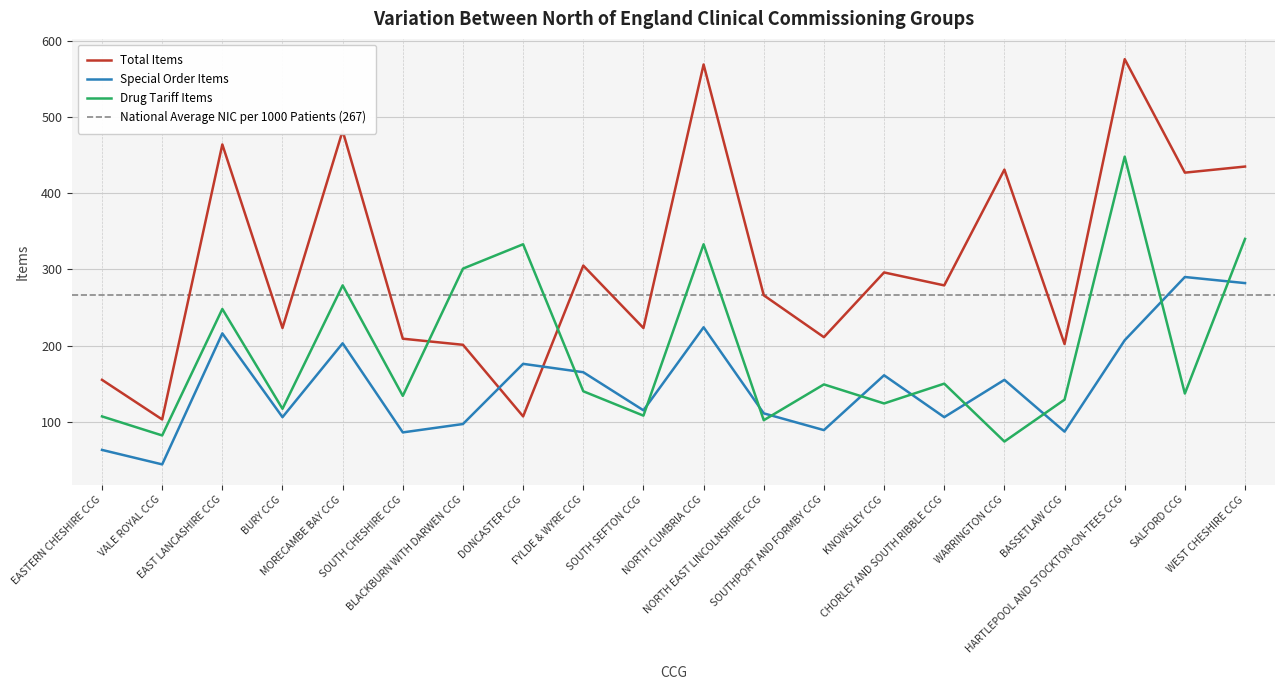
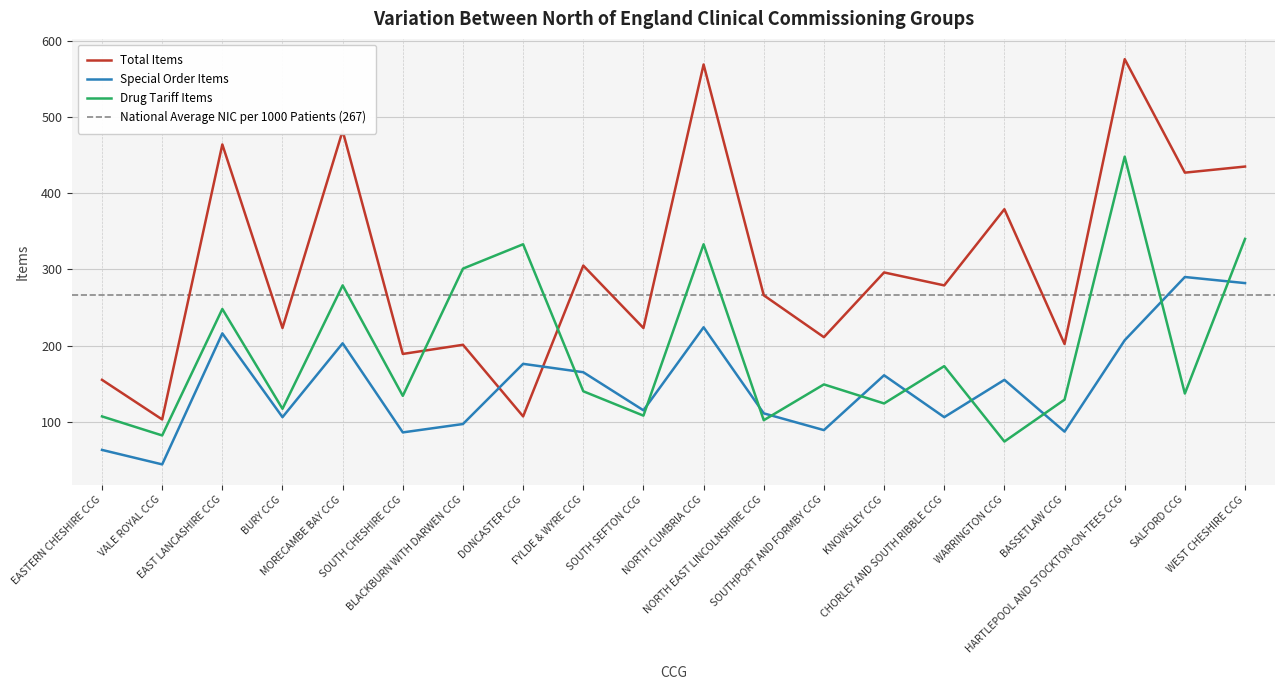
  {
    "Total Items": {
      "EASTERN CHESHIRE CCG": 160,
      "VALE ROYAL CCG": 100,
      "EAST LANCASHIRE CCG": 460,
      "BURY CCG": 220,
-     "SOUTH CHESHIRE CCG": 210,
+     "SOUTH CHESHIRE CCG": 190,
      "BLACKBURN WITH DARWEN CCG": 200,
      "DONCASTER CCG": 110,
      "FYLDE & WYRE CCG": 310,
      "SOUTH SEFTON CCG": 220,
      "NORTH CUMBRIA CCG": 570,
      "NORTH EAST LINCOLNSHIRE CCG": 270,
      "SOUTHPORT AND FORMBY CCG": 210,
      "KNOWSLEY CCG": 300,
      "CHORLEY AND SOUTH RIBBLE CCG": 280,
-     "WARRINGTON CCG": 430,
+     "WARRINGTON CCG": 380,
      "BASSETLAW CCG": 200,
      "HARTLEPOOL AND STOCKTON-ON-TEES CCG": 580,
      "SALFORD CCG": 430,
      "WEST CHESHIRE CCG": 440
    },
    "Special Order Items": {
      "EASTERN CHESHIRE CCG": 60,
      "VALE ROYAL CCG": 40,
      "EAST LANCASHIRE CCG": 220,
      "BURY CCG": 110,
      "MORECAMBE BAY CCG": 200,
      "SOUTH CHESHIRE CCG": 90,
      "BLACKBURN WITH DARWEN CCG": 100,
      "DONCASTER CCG": 180,
      "FYLDE & WYRE CCG": 170,
      "SOUTH SEFTON CCG": 120,
      "NORTH CUMBRIA CCG": 220,
      "NORTH EAST LINCOLNSHIRE CCG": 110,
      "SOUTHPORT AND FORMBY CCG": 90,
      "KNOWSLEY CCG": 160,
      "CHORLEY AND SOUTH RIBBLE CCG": 110,
      "WARRINGTON CCG": 160,
      "BASSETLAW CCG": 90,
      "HARTLEPOOL AND STOCKTON-ON-TEES CCG": 210,
      "SALFORD CCG": 290,
      "WEST CHESHIRE CCG": 280
    },
    "Drug Tariff Items": {
      "EASTERN CHESHIRE CCG": 110,
      "VALE ROYAL CCG": 80,
      "EAST LANCASHIRE CCG": 250,
      "BURY CCG": 120,
      "MORECAMBE BAY CCG": 280,
      "SOUTH CHESHIRE CCG": 130,
      "BLACKBURN WITH DARWEN CCG": 300,
      "DONCASTER CCG": 330,
      "FYLDE & WYRE CCG": 140,
      "SOUTH SEFTON CCG": 110,
      "NORTH CUMBRIA CCG": 330,
      "NORTH EAST LINCOLNSHIRE CCG": 100,
      "SOUTHPORT AND FORMBY CCG": 150,
      "KNOWSLEY CCG": 120,
-     "CHORLEY AND SOUTH RIBBLE CCG": 150,
+     "CHORLEY AND SOUTH RIBBLE CCG": 170,
      "WARRINGTON CCG": 70,
      "BASSETLAW CCG": 130,
      "HARTLEPOOL AND STOCKTON-ON-TEES CCG": 450,
      "SALFORD CCG": 140,
      "WEST CHESHIRE CCG": 340
    }
  }
